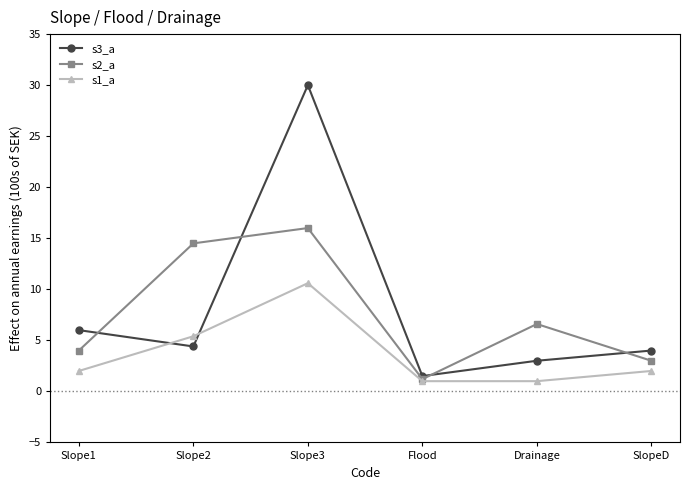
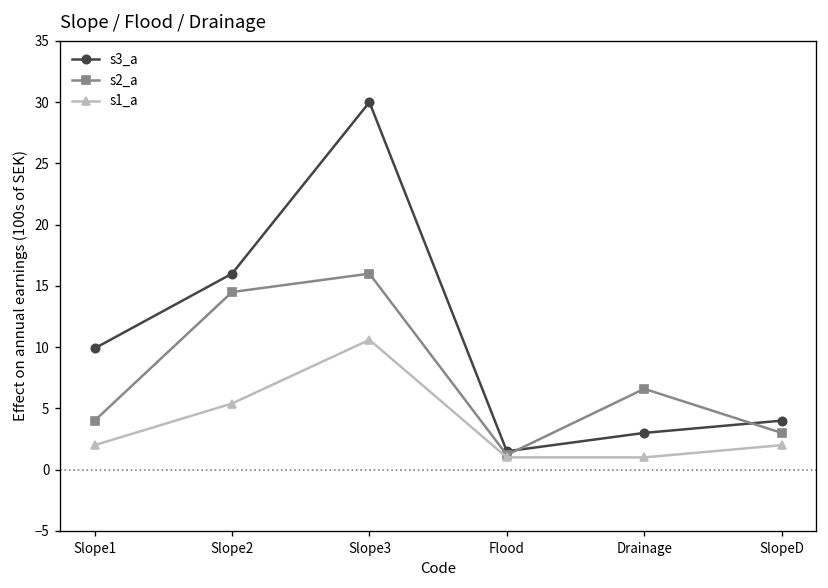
  {
    "s3_a": {
-     "Slope1": 6.0,
-     "Slope2": 4.4,
+     "Slope1": 9.9,
+     "Slope2": 16.0,
      "Slope3": 30.0,
      "Flood": 1.5,
      "Drainage": 3.0,
      "SlopeD": 4.0
    },
    "s2_a": {
      "Slope1": 4.0,
      "Slope2": 14.5,
      "Slope3": 16.0,
      "Drainage": 6.6,
      "SlopeD": 3.0
    },
    "s1_a": {
      "Slope1": 2.0,
      "Slope2": 5.4,
      "Slope3": 10.6,
      "Drainage": 1.0,
      "SlopeD": 2.0
    }
  }
